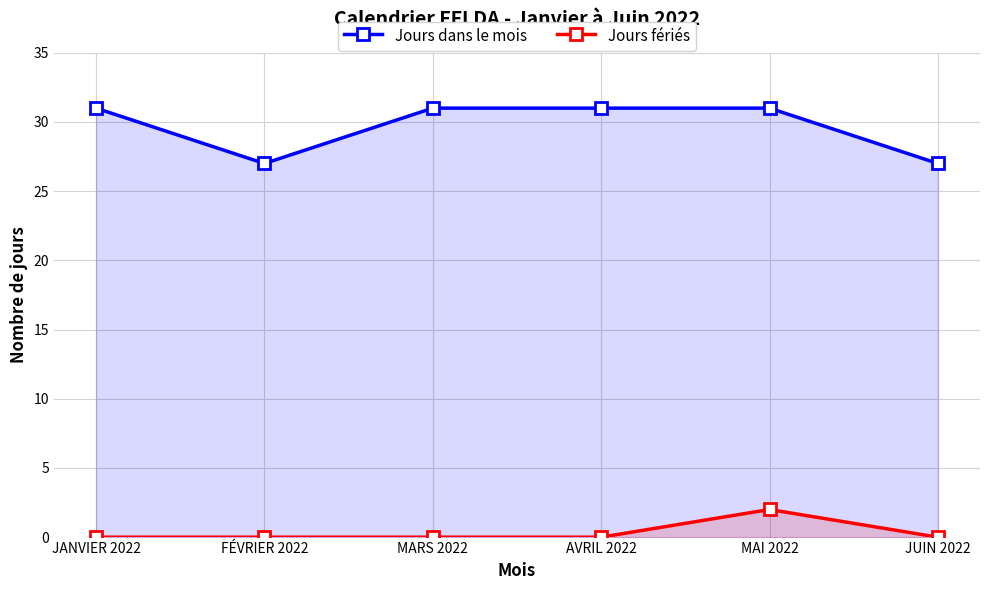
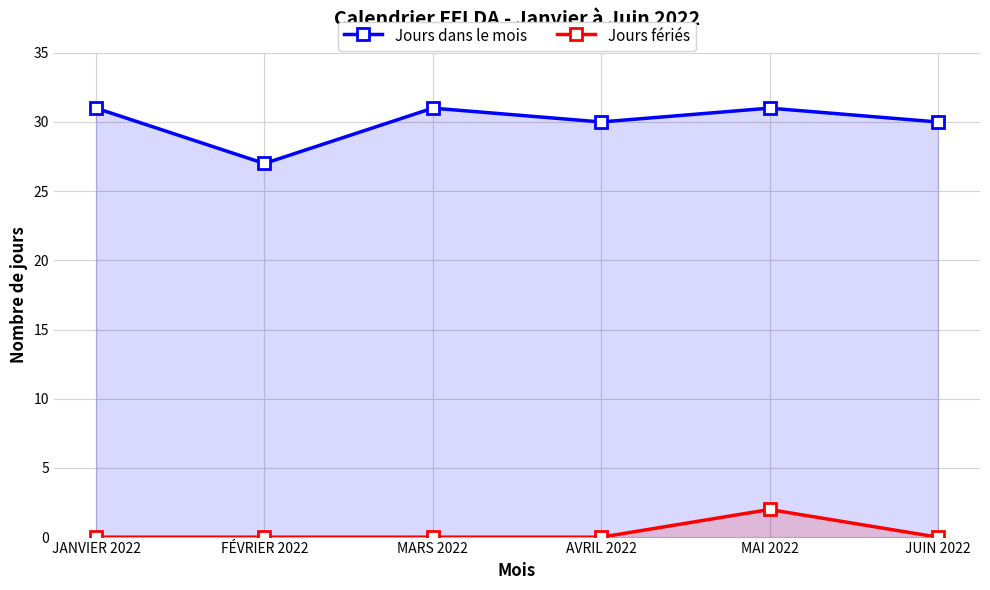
  {
    "Jours dans le mois": {
      "JANVIER 2022": 31,
      "FÉVRIER 2022": 27,
      "MARS 2022": 31,
-     "AVRIL 2022": 31,
+     "AVRIL 2022": 30,
      "MAI 2022": 31,
-     "JUIN 2022": 27
+     "JUIN 2022": 30
    },
    "Jours fériés": {
      "JANVIER 2022": 0,
      "FÉVRIER 2022": 0,
      "MARS 2022": 0,
      "AVRIL 2022": 0,
      "MAI 2022": 2,
      "JUIN 2022": 0
    }
  }
